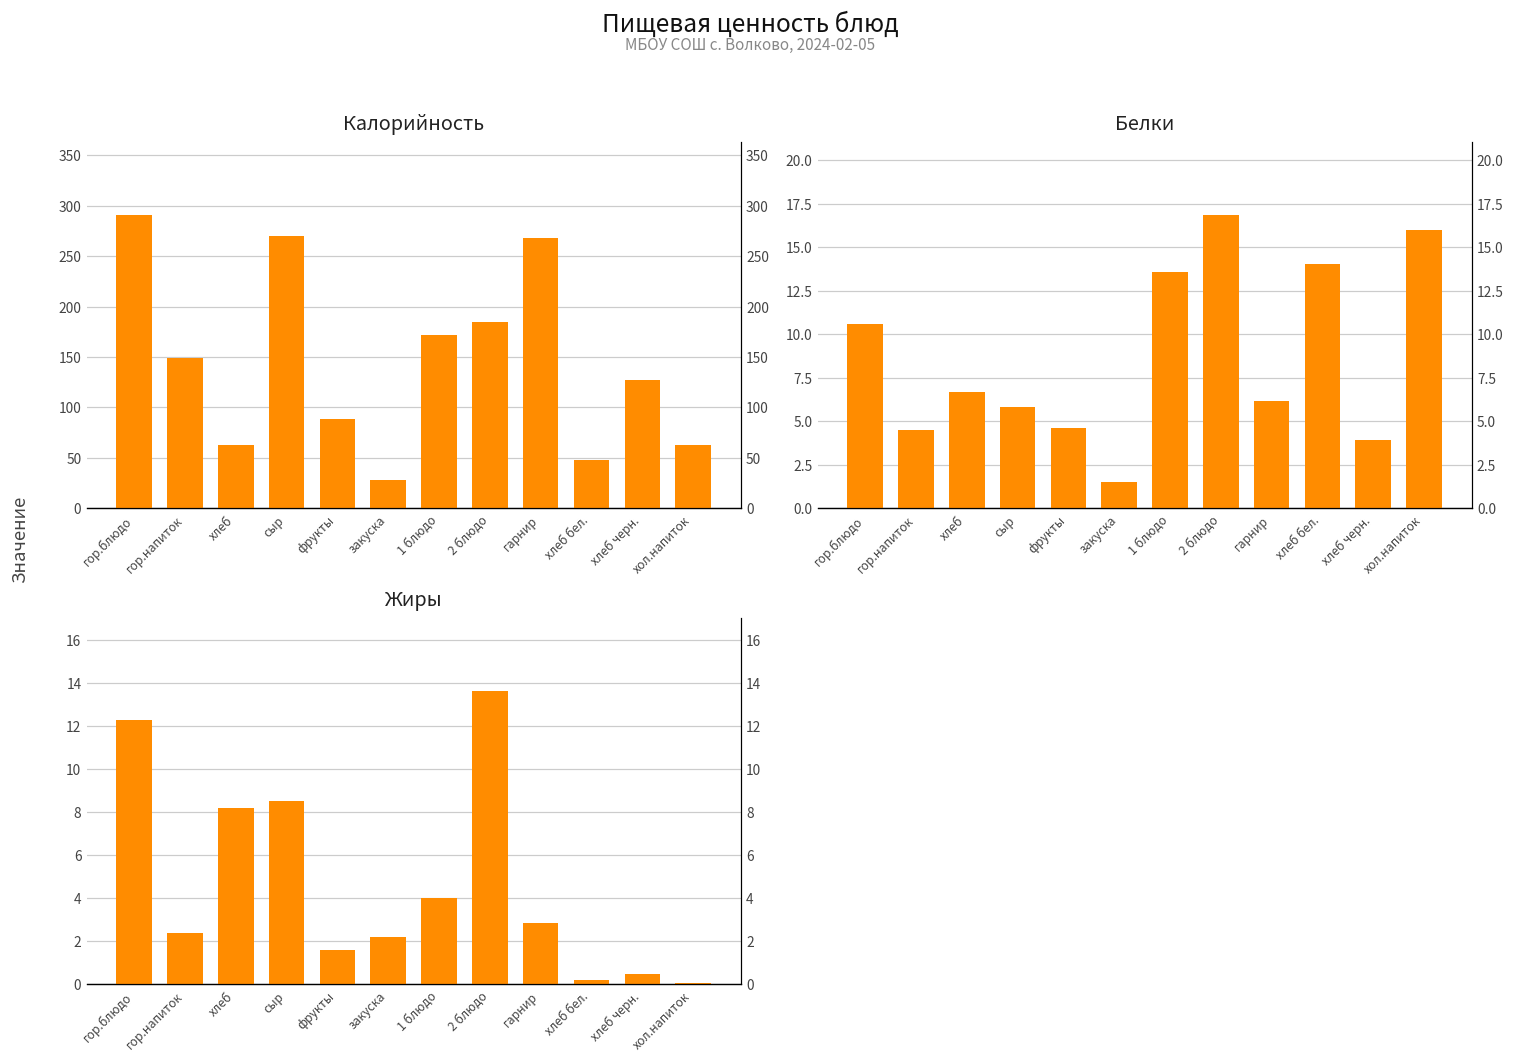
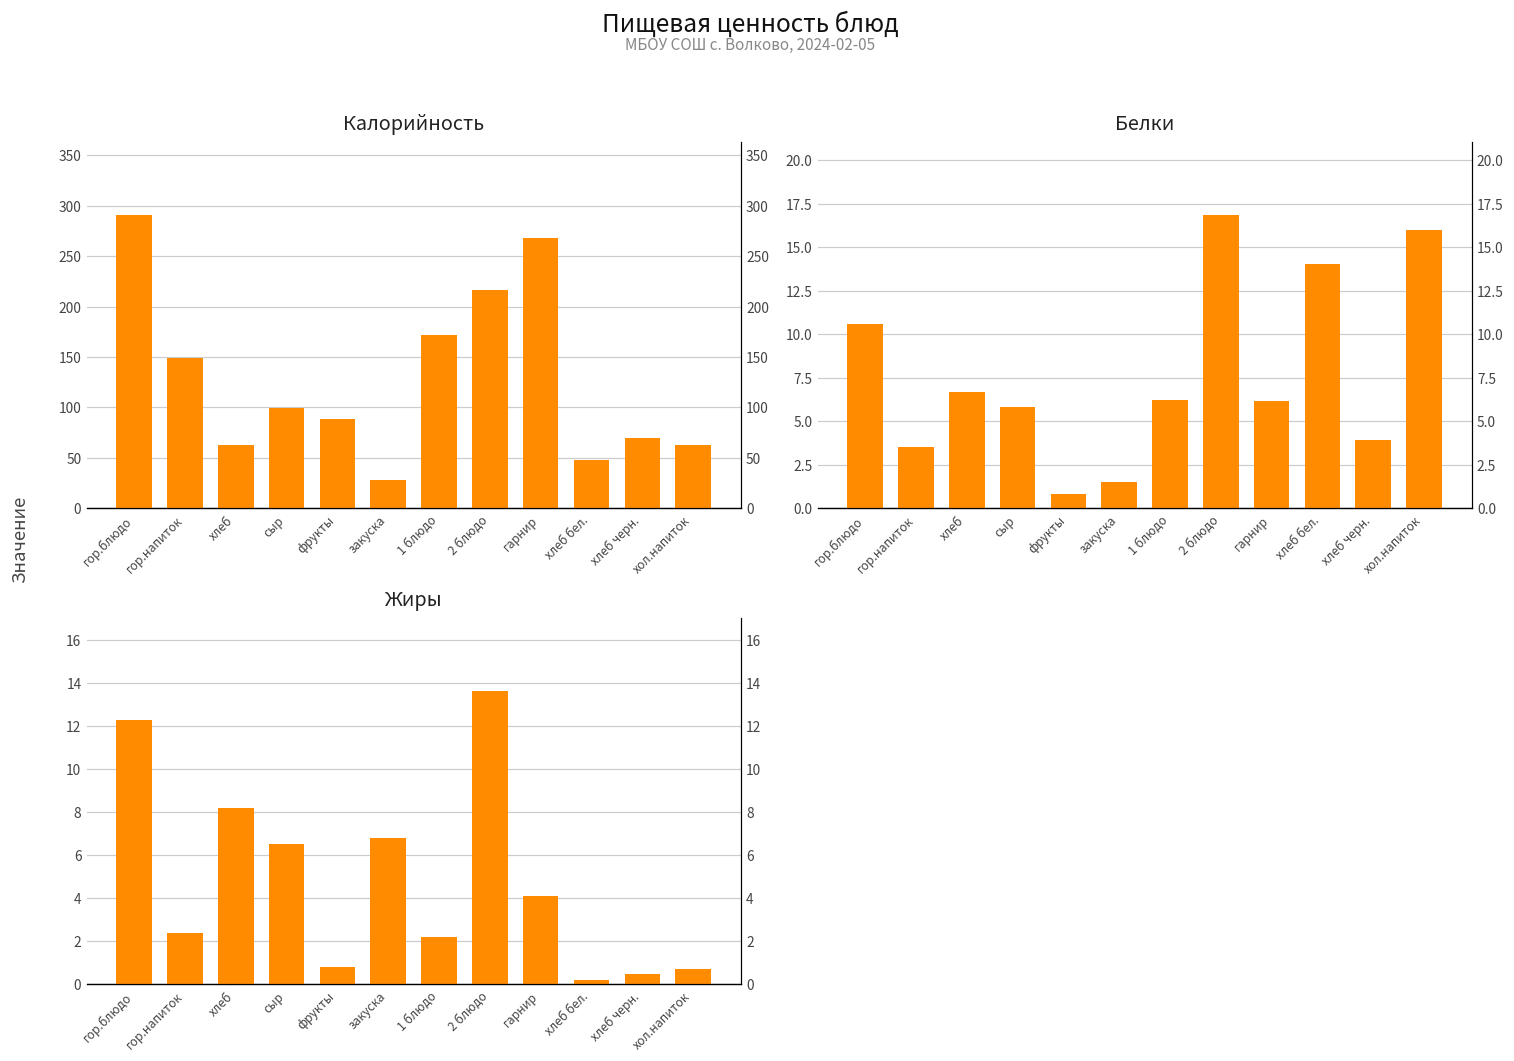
  {
    "Калорийность": {
      "гор.блюдо": 290,
      "гор.напиток": 150,
      "хлеб": 60,
-     "сыр": 270,
+     "сыр": 100,
      "фрукты": 90,
      "закуска": 30,
      "1 блюдо": 170,
-     "2 блюдо": 180,
+     "2 блюдо": 220,
      "гарнир": 270,
      "хлеб бел.": 50,
-     "хлеб черн.": 130,
+     "хлеб черн.": 70,
      "хол.напиток": 60
    },
    "Белки": {
      "гор.блюдо": 10.6,
-     "гор.напиток": 4.5,
+     "гор.напиток": 3.5,
      "хлеб": 6.7,
      "сыр": 5.8,
-     "фрукты": 4.6,
+     "фрукты": 0.8,
      "закуска": 1.5,
-     "1 блюдо": 13.6,
+     "1 блюдо": 6.2,
      "2 блюдо": 16.8,
      "гарнир": 6.2,
      "хлеб бел.": 14.0,
      "хлеб черн.": 3.9,
      "хол.напиток": 16.0
    },
    "Жиры": {
      "гор.блюдо": 12.3,
      "гор.напиток": 2.4,
      "хлеб": 8.2,
-     "сыр": 8.5,
-     "фрукты": 1.6,
-     "закуска": 2.2,
-     "1 блюдо": 4.0,
+     "сыр": 6.5,
+     "фрукты": 0.8,
+     "закуска": 6.8,
+     "1 блюдо": 2.2,
      "2 блюдо": 13.6,
-     "гарнир": 2.9,
+     "гарнир": 4.1,
      "хлеб бел.": 0.2,
      "хлеб черн.": 0.5,
-     "хол.напиток": 0.1
+     "хол.напиток": 0.7
    }
  }
